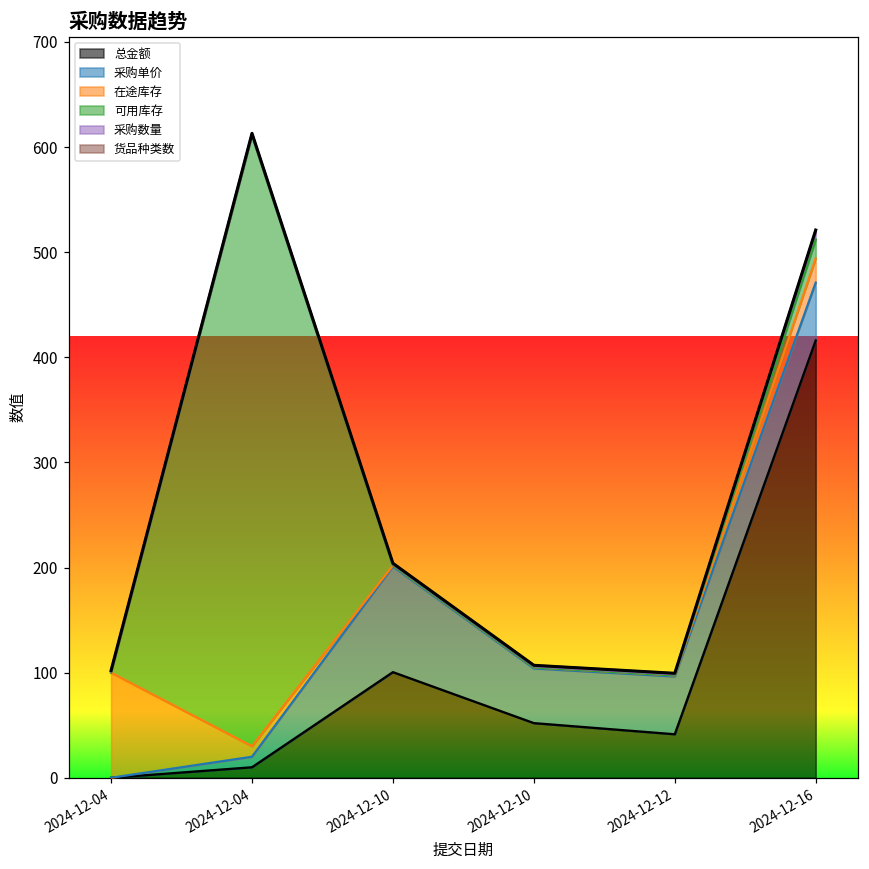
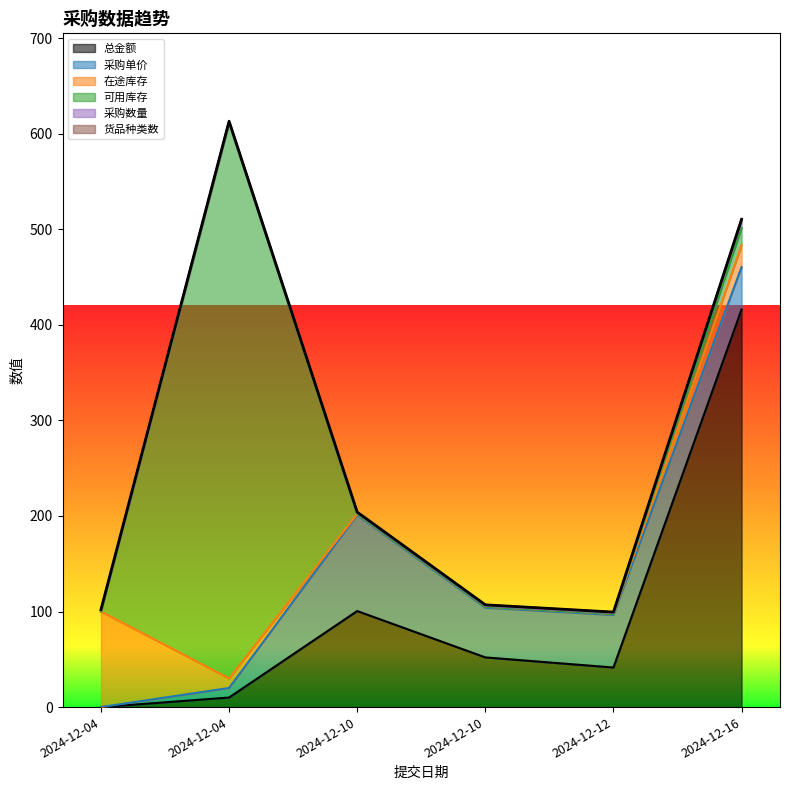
  {
    "总金额": {
      "2024-12-12": 40,
      "2024-12-16": 420
    },
    "采购单价": {
-     "2024-12-16": 60
+     "2024-12-16": 40
    },
    "在途库存": {
      "2024-12-16": 20
    },
    "可用库存": {
      "2024-12-16": 20
    }
  }
